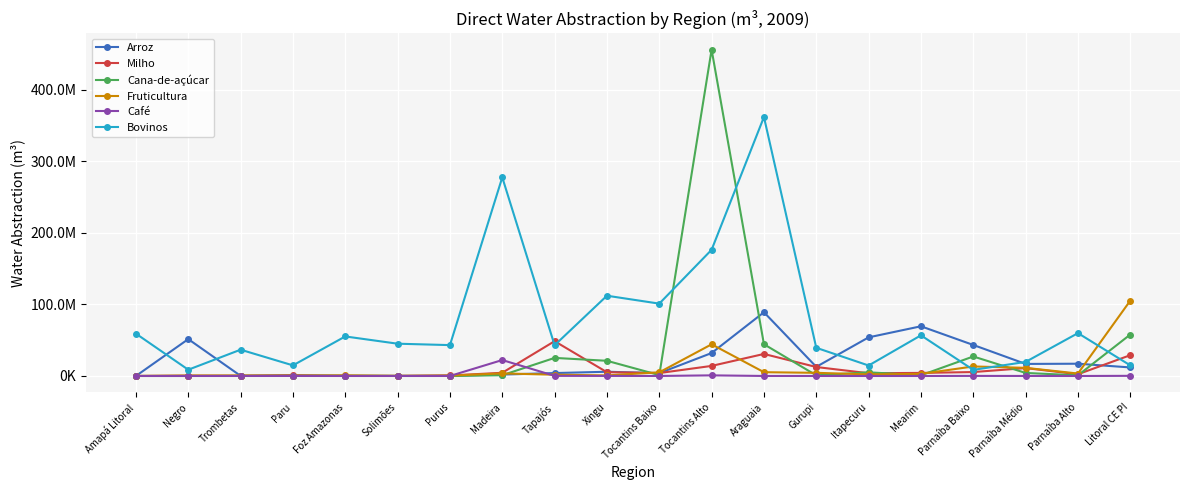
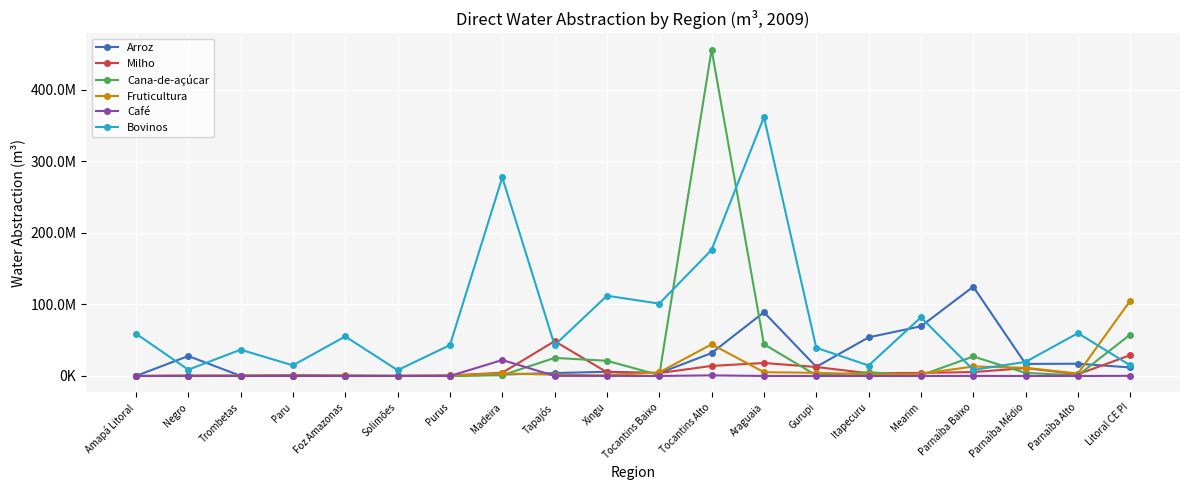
  {
    "Arroz": {
-     "Negro": 50000000,
+     "Negro": 30000000,
      "Tocantins Alto": 30000000,
      "Araguaia": 90000000,
      "Itapecuru": 50000000,
      "Mearim": 70000000,
-     "Parnaíba Baixo": 40000000,
+     "Parnaíba Baixo": 120000000,
      "Parnaíba Alto": 20000000
    },
    "Milho": {
      "Tapajós": 50000000,
      "Tocantins Alto": 10000000,
-     "Araguaia": 30000000,
+     "Araguaia": 20000000,
      "Litoral CE PI": 30000000
    },
    "Cana-de-açúcar": {
      "Tapajós": 30000000,
      "Xingu": 20000000,
      "Tocantins Alto": 460000000,
      "Araguaia": 40000000,
      "Parnaíba Baixo": 30000000,
      "Parnaíba Médio": 0,
      "Litoral CE PI": 60000000
    },
    "Fruticultura": {
      "Tocantins Alto": 40000000,
      "Araguaia": 10000000,
      "Parnaíba Baixo": 10000000,
      "Litoral CE PI": 110000000
    },
    "Café": {
      "Madeira": 20000000,
      "Tocantins Alto": 0,
      "Araguaia": 0,
      "Parnaíba Baixo": 0,
      "Parnaíba Médio": 0,
      "Litoral CE PI": 0
    },
    "Bovinos": {
      "Amapá Litoral": 60000000,
      "Negro": 10000000,
      "Trombetas": 40000000,
      "Paru": 10000000,
      "Foz Amazonas": 60000000,
-     "Solimões": 50000000,
+     "Solimões": 10000000,
      "Purus": 40000000,
      "Madeira": 280000000,
      "Tapajós": 40000000,
      "Xingu": 110000000,
      "Tocantins Baixo": 100000000,
      "Tocantins Alto": 180000000,
      "Araguaia": 360000000,
      "Gurupi": 40000000,
      "Itapecuru": 10000000,
-     "Mearim": 60000000,
+     "Mearim": 80000000,
      "Parnaíba Alto": 60000000
    }
  }
